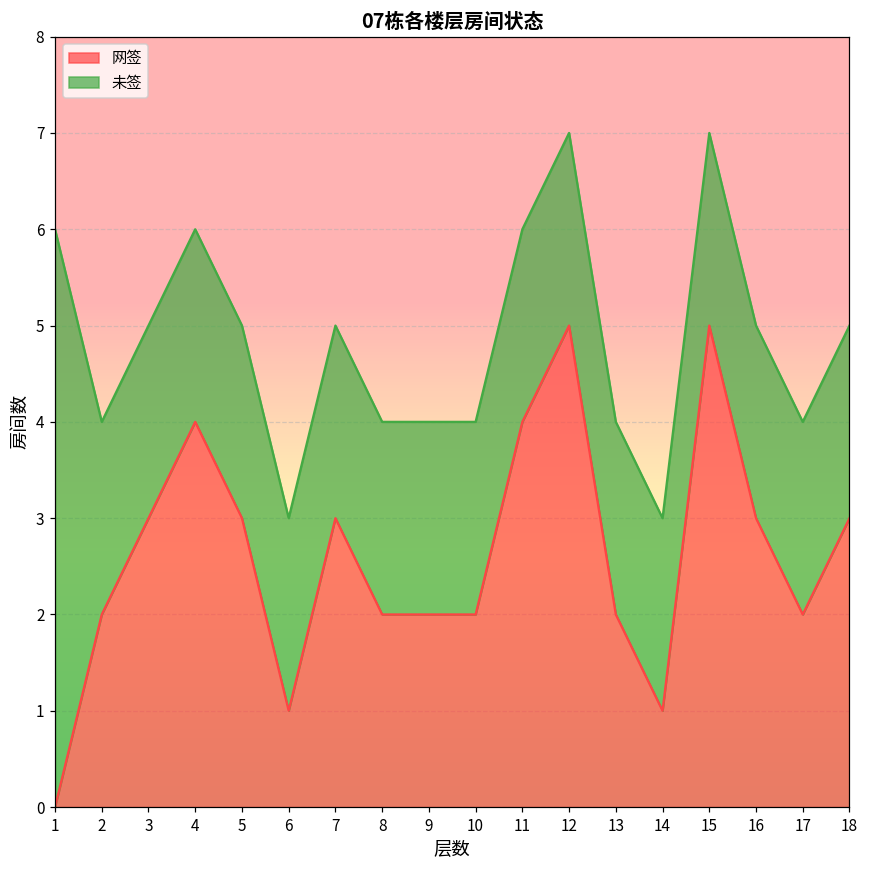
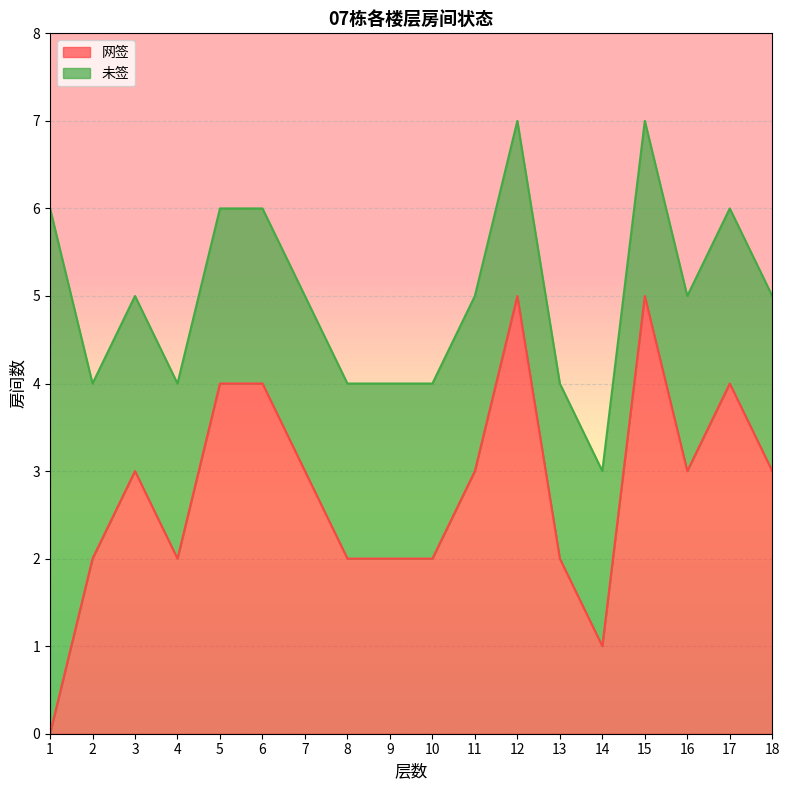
  {
    "网签": {
      "1": 0,
      "2": 2,
      "3": 3,
-     "4": 4,
-     "5": 3,
-     "6": 1,
+     "4": 2,
+     "5": 4,
+     "6": 4,
      "7": 3,
      "8": 2,
      "9": 2,
      "10": 2,
-     "11": 4,
+     "11": 3,
      "12": 5,
      "13": 2,
      "14": 1,
      "15": 5,
      "16": 3,
-     "17": 2,
+     "17": 4,
      "18": 3
    },
    "未签": {
      "1": 6,
      "2": 2,
      "3": 2,
      "4": 2,
      "5": 2,
      "6": 2,
      "7": 2,
      "8": 2,
      "9": 2,
      "10": 2,
      "11": 2,
      "12": 2,
      "13": 2,
      "14": 2,
      "15": 2,
      "16": 2,
      "17": 2,
      "18": 2
    }
  }
